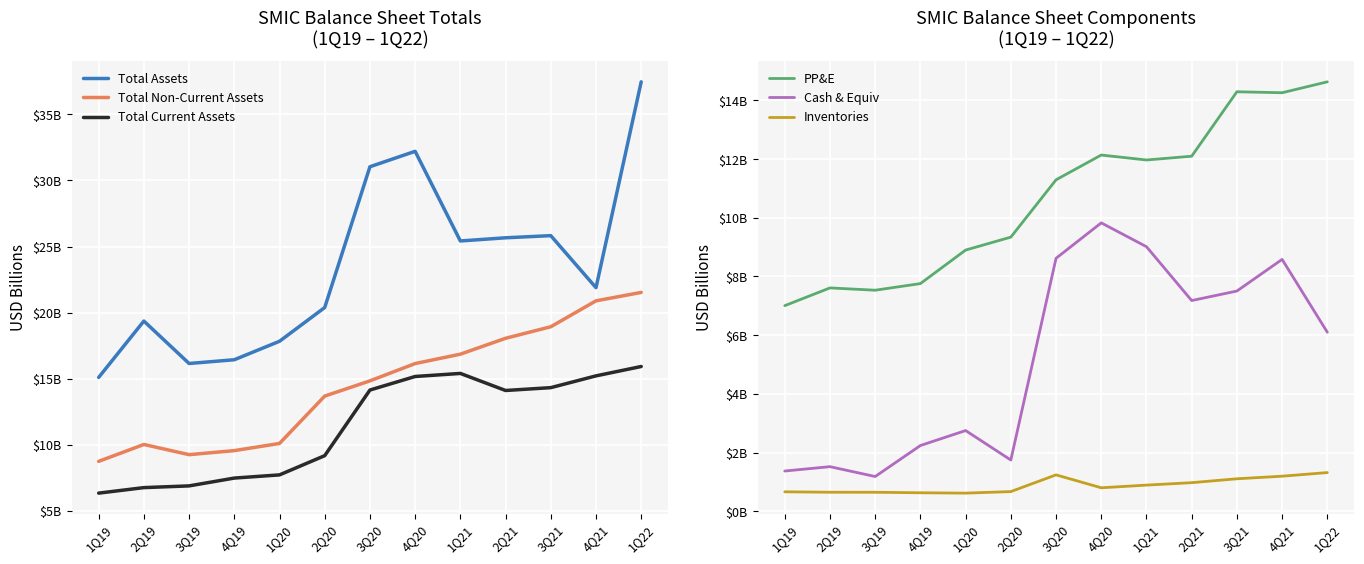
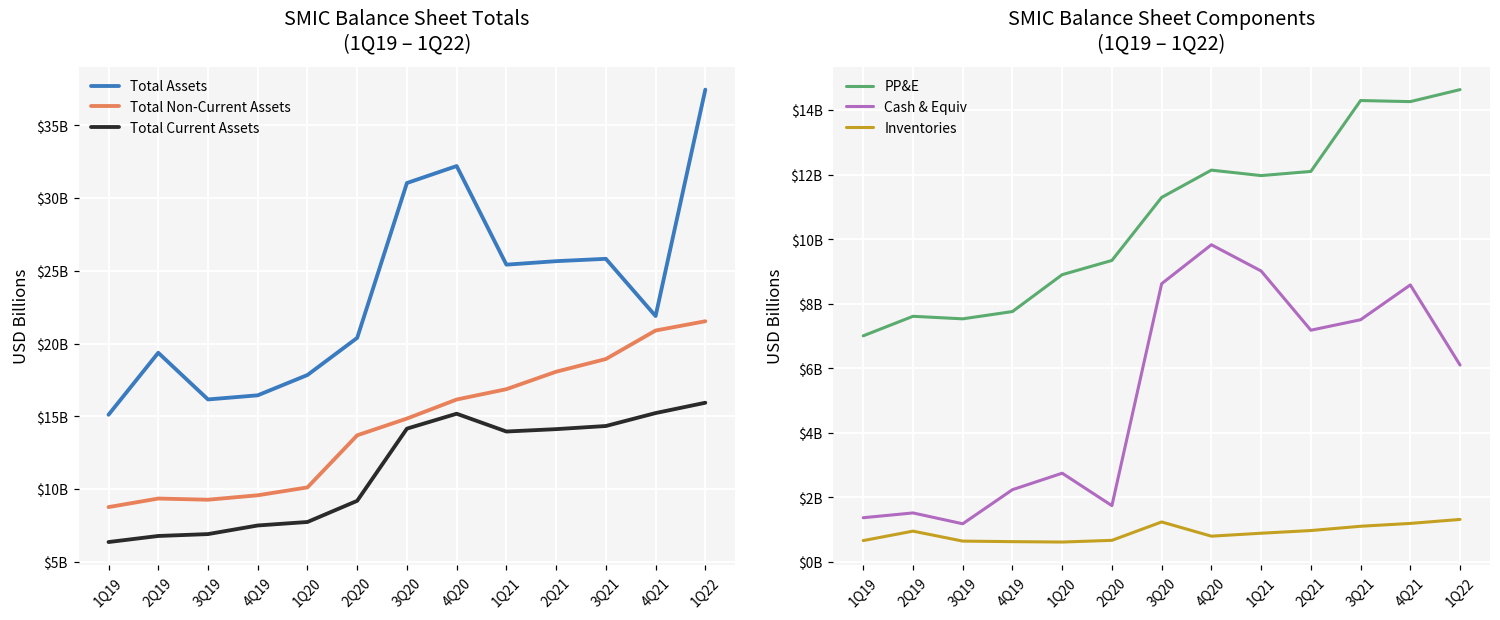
  {
    "SMIC Balance Sheet Totals (1Q19 – 1Q22)": {
      "Total Assets": {
        "1Q19": "$15100000000",
        "2Q19": "$19400000000",
        "3Q19": "$16200000000",
        "4Q19": "$16400000000",
        "1Q20": "$17800000000",
        "2Q20": "$20400000000",
        "3Q20": "$31000000000",
        "4Q20": "$32200000000",
        "1Q21": "$25400000000",
        "2Q21": "$25700000000",
        "3Q21": "$25800000000",
        "4Q21": "$21900000000",
        "1Q22": "$37500000000"
      },
      "Total Non-Current Assets": {
        "1Q19": "$8800000000",
-       "2Q19": "$10000000000",
+       "2Q19": "$9300000000",
        "3Q19": "$9300000000",
        "4Q19": "$9600000000",
        "1Q20": "$10100000000",
        "2Q20": "$13700000000",
        "3Q20": "$14800000000",
        "4Q20": "$16100000000",
        "1Q21": "$16900000000",
        "2Q21": "$18100000000",
        "3Q21": "$18900000000",
        "4Q21": "$20900000000",
        "1Q22": "$21500000000"
      },
      "Total Current Assets": {
        "1Q19": "$6300000000",
        "2Q19": "$6800000000",
        "3Q19": "$6900000000",
        "4Q19": "$7500000000",
        "1Q20": "$7700000000",
        "2Q20": "$9200000000",
        "3Q20": "$14100000000",
        "4Q20": "$15200000000",
-       "1Q21": "$15400000000",
+       "1Q21": "$13900000000",
        "2Q21": "$14100000000",
        "3Q21": "$14300000000",
        "4Q21": "$15200000000",
        "1Q22": "$15900000000"
      }
    },
    "SMIC Balance Sheet Components (1Q19 – 1Q22)": {
      "PP&E": {
        "1Q19": "$7000000000",
        "2Q19": "$7600000000",
        "3Q19": "$7500000000",
        "4Q19": "$7800000000",
        "1Q20": "$8900000000",
        "2Q20": "$9300000000",
        "3Q20": "$11300000000",
        "4Q20": "$12100000000",
        "1Q21": "$12000000000",
        "2Q21": "$12100000000",
        "3Q21": "$14300000000",
        "4Q21": "$14300000000",
        "1Q22": "$14600000000"
      },
      "Cash & Equiv": {
        "1Q19": "$1400000000",
        "2Q19": "$1500000000",
        "3Q19": "$1200000000",
        "4Q19": "$2200000000",
        "1Q20": "$2700000000",
        "2Q20": "$1700000000",
        "3Q20": "$8600000000",
        "4Q20": "$9800000000",
        "1Q21": "$9000000000",
        "2Q21": "$7200000000",
        "3Q21": "$7500000000",
        "4Q21": "$8600000000",
        "1Q22": "$6100000000"
      },
      "Inventories": {
        "1Q19": "$700000000",
-       "2Q19": "$600000000",
+       "2Q19": "$1000000000",
        "3Q19": "$600000000",
        "4Q19": "$600000000",
        "1Q20": "$600000000",
        "2Q20": "$700000000",
        "3Q20": "$1200000000",
        "4Q20": "$800000000",
        "1Q21": "$900000000",
        "2Q21": "$1000000000",
        "3Q21": "$1100000000",
        "4Q21": "$1200000000",
        "1Q22": "$1300000000"
      }
    }
  }
